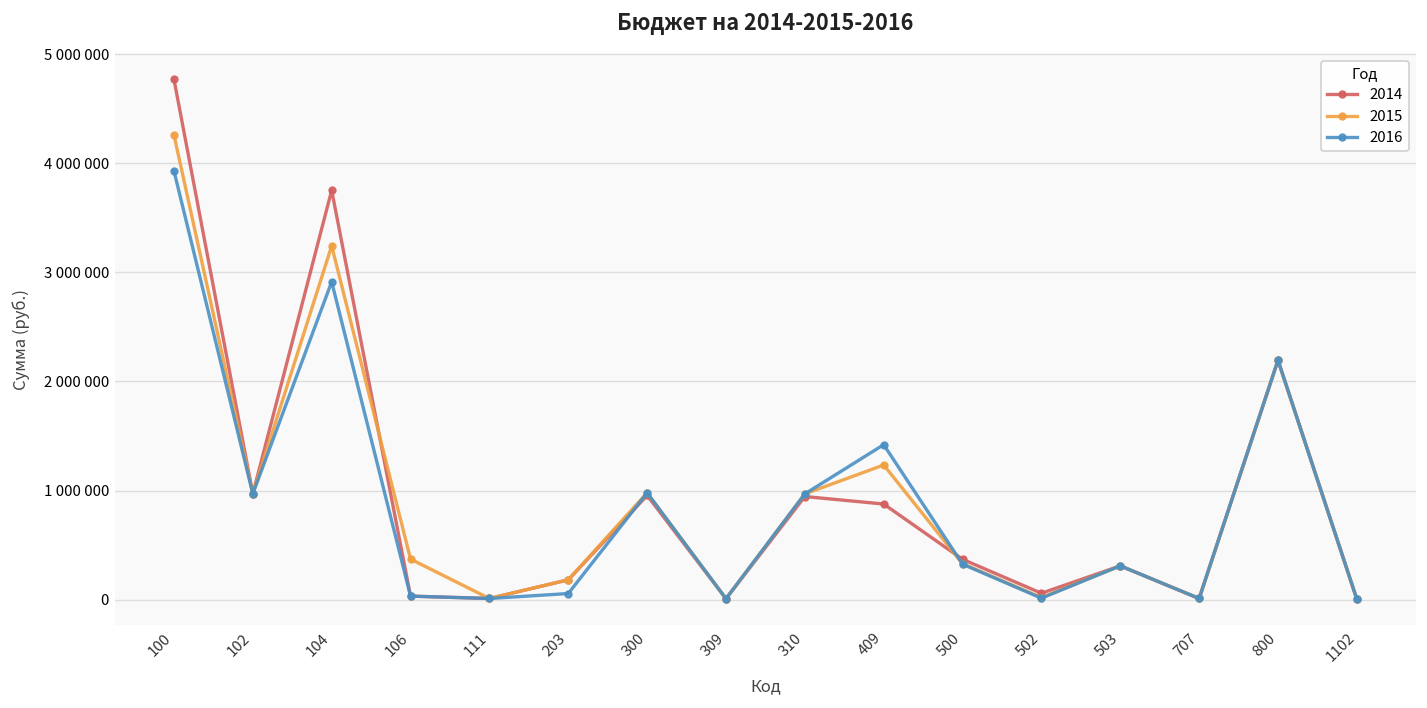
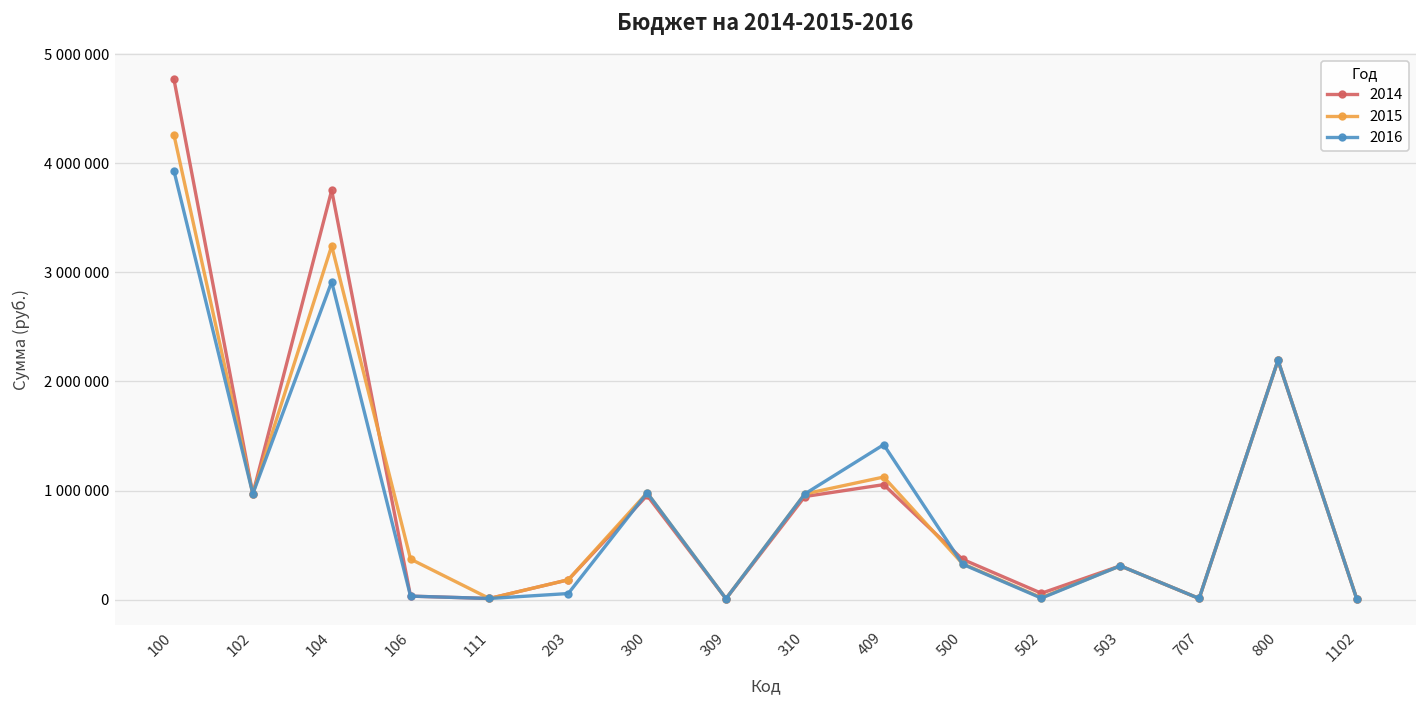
  {
    "2014": {
      "100": 4800000,
      "104": 3800000,
-     "409": 900000,
+     "409": 1100000,
      "500": 400000,
      "502": 100000
    },
    "2015": {
      "100": 4300000,
      "104": 3200000,
      "106": 400000,
-     "409": 1200000
+     "409": 1100000
    },
    "2016": {
      "100": 3900000,
      "104": 2900000,
      "203": 100000,
      "409": 1400000
    }
  }
